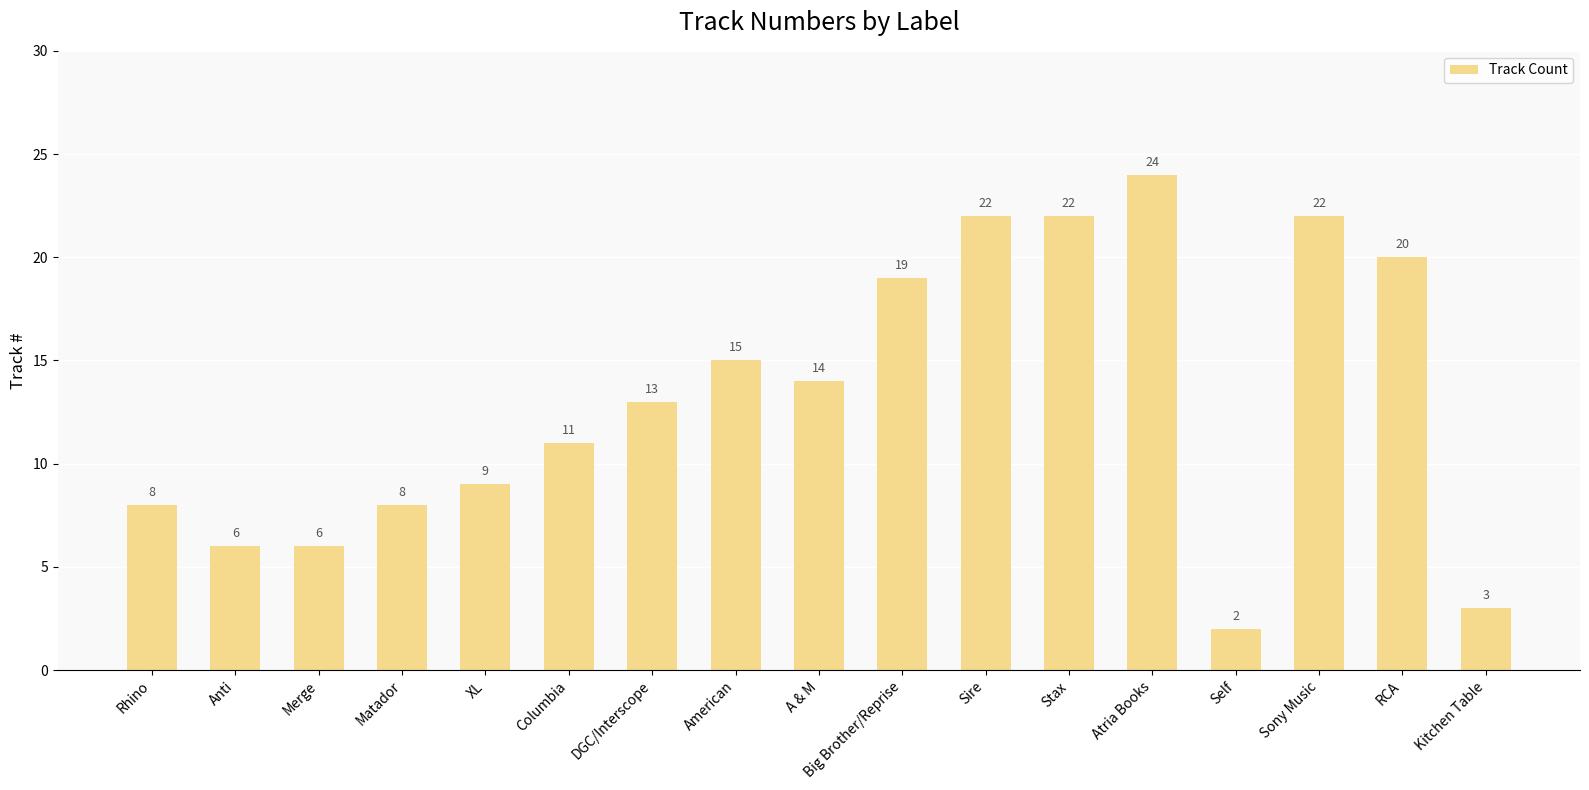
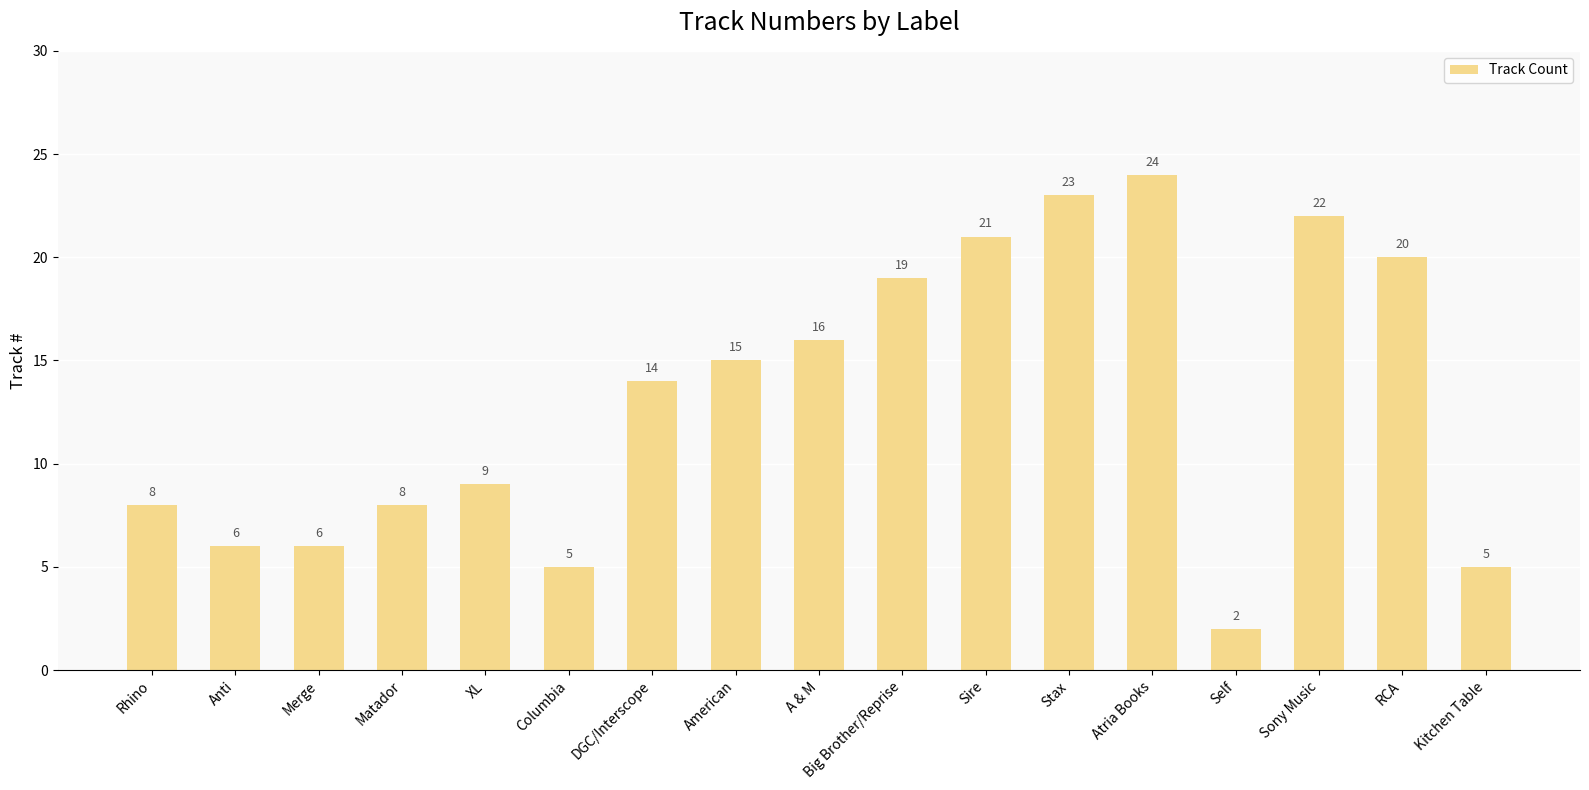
  {
    "Rhino": 8,
    "Anti": 6,
    "Merge": 6,
    "Matador": 8,
    "XL": 9,
-   "Columbia": 11,
-   "DGC/Interscope": 13,
+   "Columbia": 5,
+   "DGC/Interscope": 14,
    "American": 15,
-   "A & M": 14,
+   "A & M": 16,
    "Big Brother/Reprise": 19,
-   "Sire": 22,
-   "Stax": 22,
+   "Sire": 21,
+   "Stax": 23,
    "Atria Books": 24,
    "Self": 2,
    "Sony Music": 22,
    "RCA": 20,
-   "Kitchen Table": 3
+   "Kitchen Table": 5
  }
